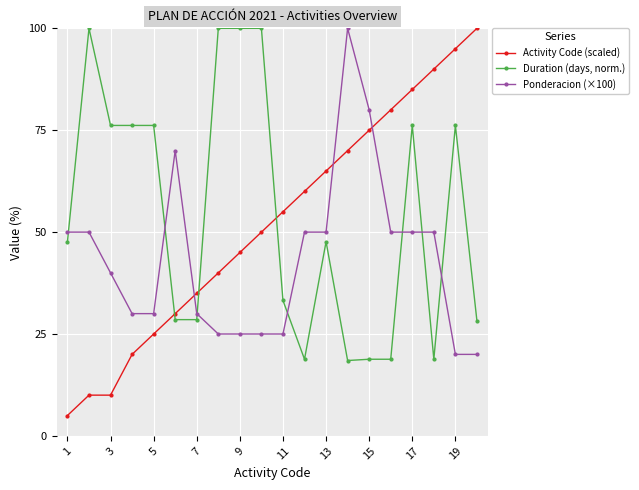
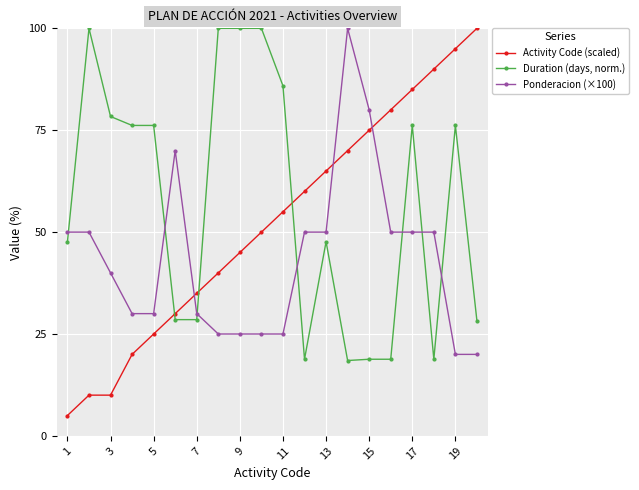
  {
    "Activity Code (scaled)": {
      "1": 5,
      "3": 10,
      "5": 25,
      "7": 35,
      "9": 45,
      "11": 55,
      "13": 65,
      "15": 75,
      "17": 85,
      "19": 95
    },
    "Duration (days, norm.)": {
      "1": 48,
-     "3": 76,
+     "3": 78,
      "5": 76,
      "7": 29,
      "9": 100,
-     "11": 33,
+     "11": 86,
      "13": 48,
      "15": 19,
      "17": 76,
      "19": 76
    },
    "Ponderacion (×100)": {
      "1": 50,
      "3": 40,
      "5": 30,
      "7": 30,
      "9": 25,
      "11": 25,
      "13": 50,
      "15": 80,
      "17": 50,
      "19": 20
    }
  }
